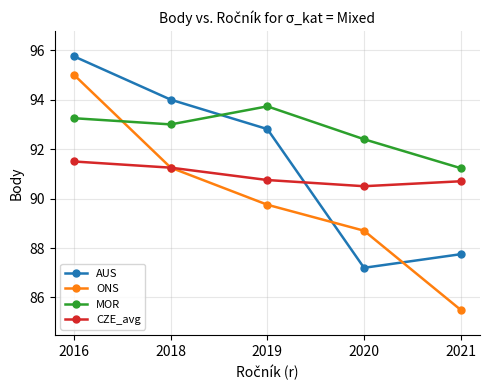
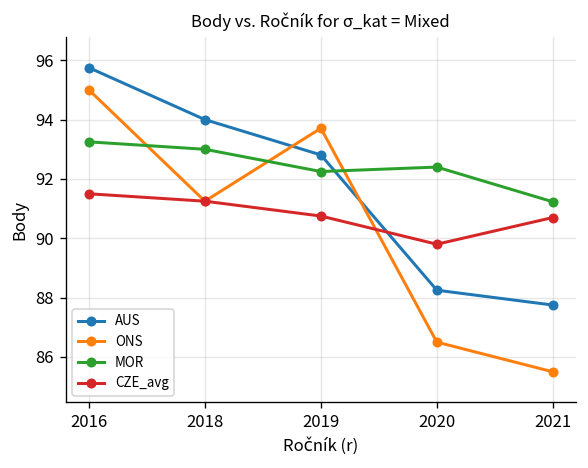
  {
    "AUS": {
      "2016": 95.8,
      "2018": 94.0,
      "2019": 92.8,
-     "2020": 87.2,
+     "2020": 88.3,
      "2021": 87.8
    },
    "ONS": {
      "2016": 95.0,
-     "2019": 89.8,
-     "2020": 88.7,
+     "2019": 93.7,
+     "2020": 86.5,
      "2021": 85.5
    },
    "MOR": {
      "2016": 93.3,
      "2018": 93.0,
-     "2019": 93.7,
+     "2019": 92.3,
      "2020": 92.4,
      "2021": 91.2
    },
    "CZE_avg": {
      "2016": 91.5,
      "2019": 90.8,
-     "2020": 90.5,
+     "2020": 89.8,
      "2021": 90.7
    }
  }
